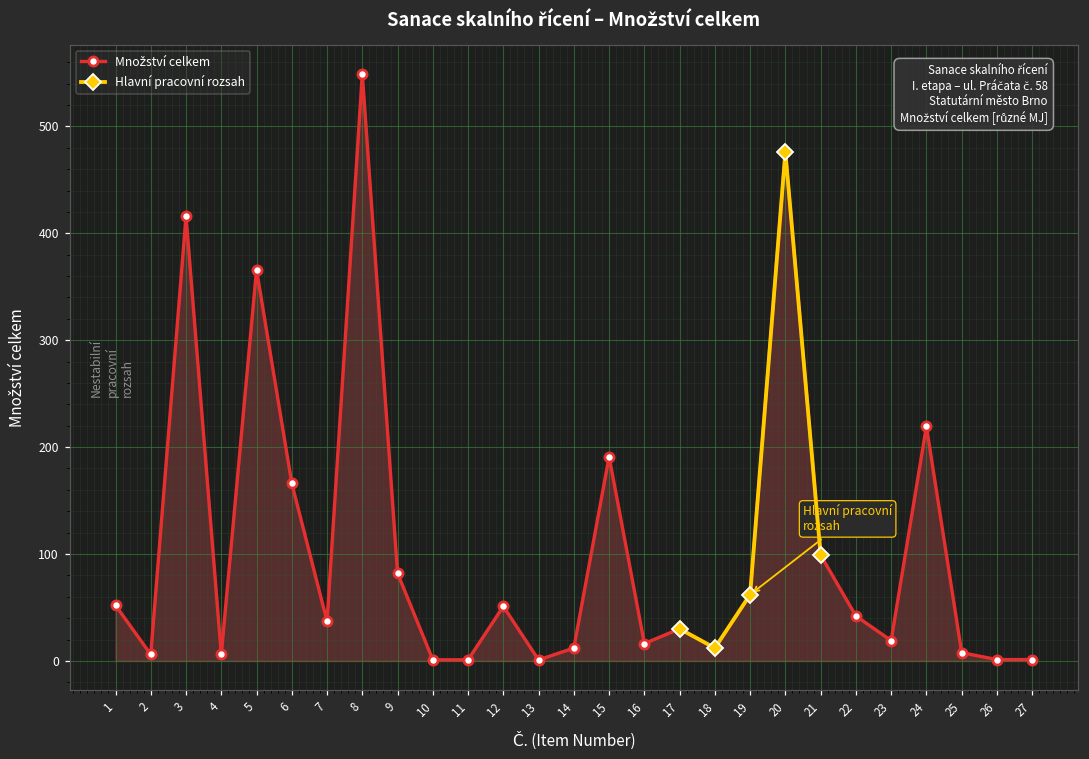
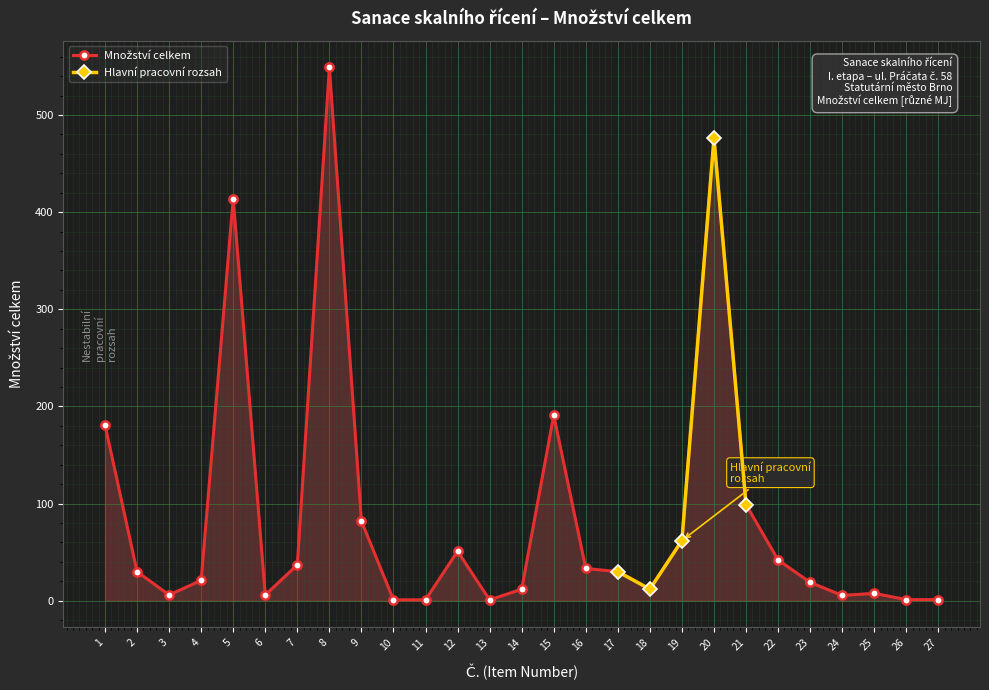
  {
    "Množství celkem": {
-     "1": 50,
-     "2": 10,
-     "3": 420,
-     "4": 10,
-     "5": 370,
-     "6": 170,
+     "1": 180,
+     "2": 30,
+     "3": 10,
+     "4": 20,
+     "5": 410,
+     "6": 10,
      "7": 40,
      "8": 550,
      "9": 80,
      "10": 0,
      "11": 0,
      "12": 50,
      "13": 0,
      "14": 10,
      "15": 190,
-     "16": 20,
+     "16": 30,
      "22": 40,
      "23": 20,
-     "24": 220,
+     "24": 10,
      "25": 10,
      "26": 0,
      "27": 0
    }
  }
